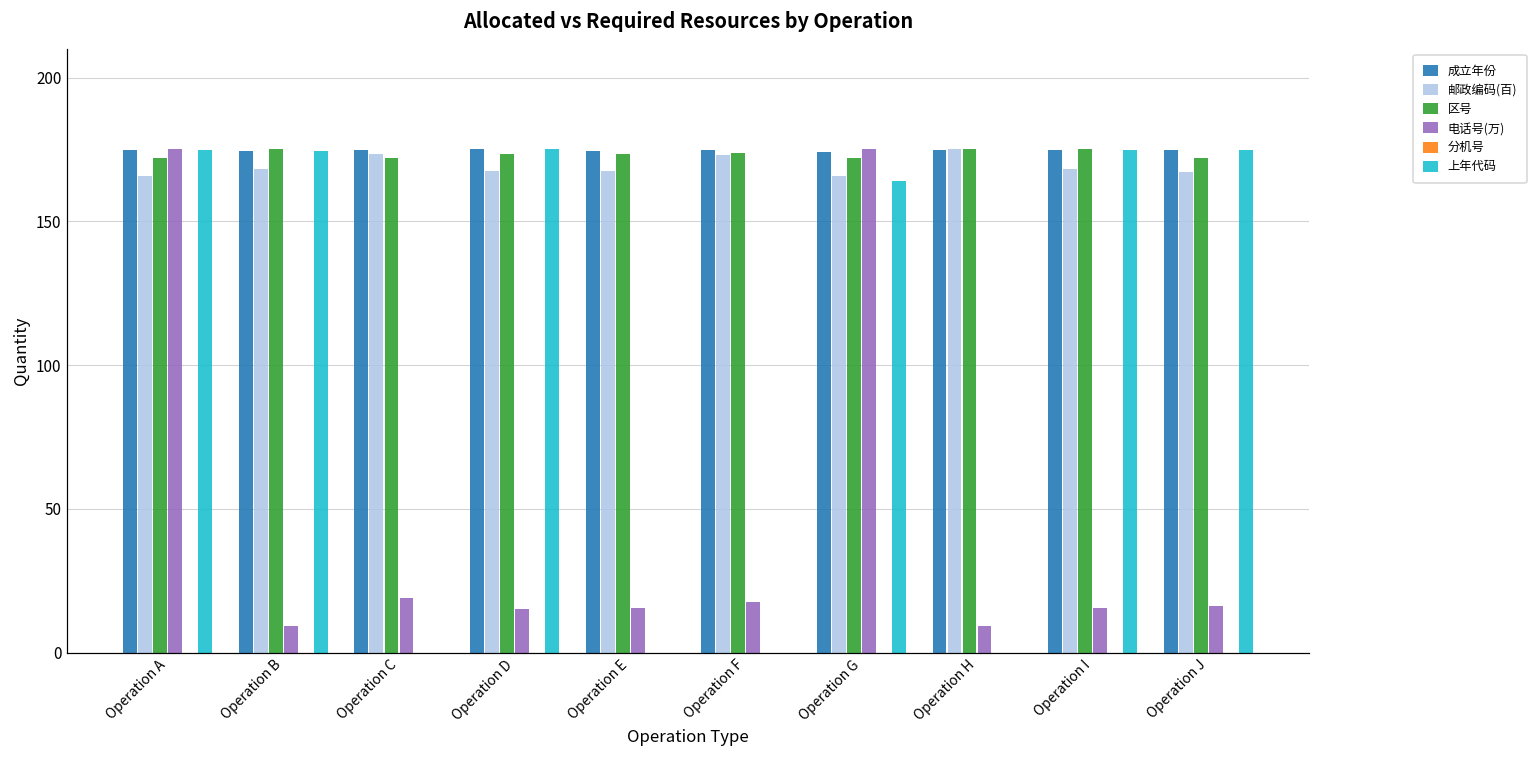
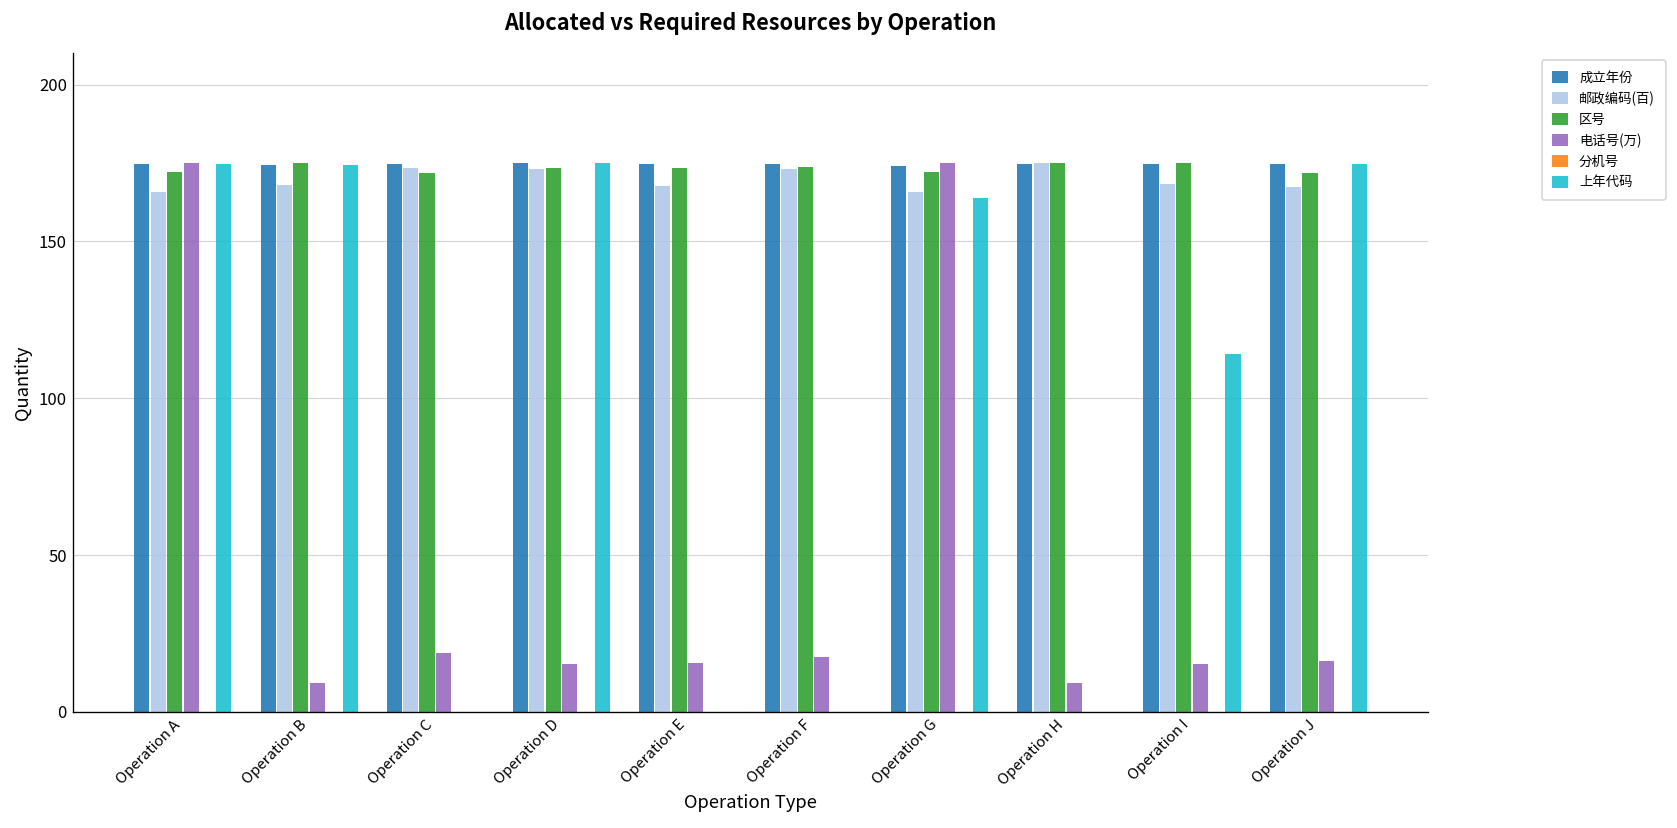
  {
    "成立年份": {
      "Operation A": 175,
      "Operation B": 174,
      "Operation C": 175,
      "Operation D": 175,
      "Operation E": 175,
      "Operation F": 175,
      "Operation G": 174,
      "Operation H": 175,
      "Operation I": 175,
      "Operation J": 175
    },
    "邮政编码(百)": {
      "Operation A": 166,
      "Operation B": 168,
      "Operation C": 173,
-     "Operation D": 168,
+     "Operation D": 173,
      "Operation E": 168,
      "Operation F": 173,
      "Operation G": 166,
      "Operation H": 175,
      "Operation I": 168,
      "Operation J": 167
    },
    "区号": {
      "Operation A": 172,
      "Operation B": 175,
      "Operation C": 172,
      "Operation D": 173,
      "Operation E": 173,
      "Operation F": 174,
      "Operation G": 172,
      "Operation H": 175,
      "Operation I": 175,
      "Operation J": 172
    },
    "电话号(万)": {
      "Operation A": 175,
      "Operation B": 9,
      "Operation C": 19,
      "Operation D": 15,
      "Operation E": 15,
      "Operation F": 18,
      "Operation G": 175,
      "Operation H": 9,
      "Operation I": 15,
      "Operation J": 16
    },
    "分机号": {
      "Operation A": 0,
      "Operation B": 0,
      "Operation C": 0,
      "Operation D": 0,
      "Operation E": 0,
      "Operation F": 0,
      "Operation G": 0,
      "Operation H": 0,
      "Operation I": 0,
      "Operation J": 0
    },
    "上年代码": {
      "Operation A": 175,
      "Operation B": 174,
      "Operation C": 0,
      "Operation D": 175,
      "Operation E": 0,
      "Operation F": 0,
      "Operation G": 164,
      "Operation H": 0,
-     "Operation I": 175,
+     "Operation I": 114,
      "Operation J": 175
    }
  }
